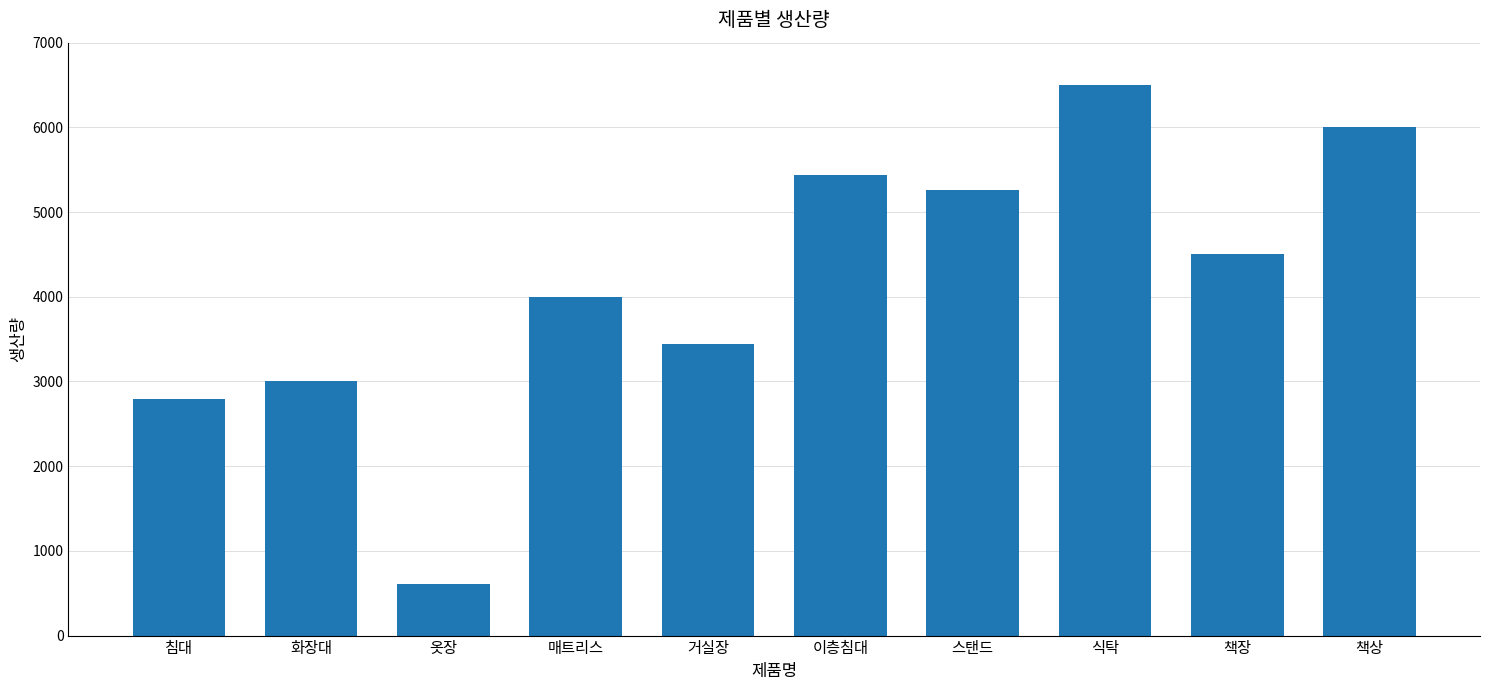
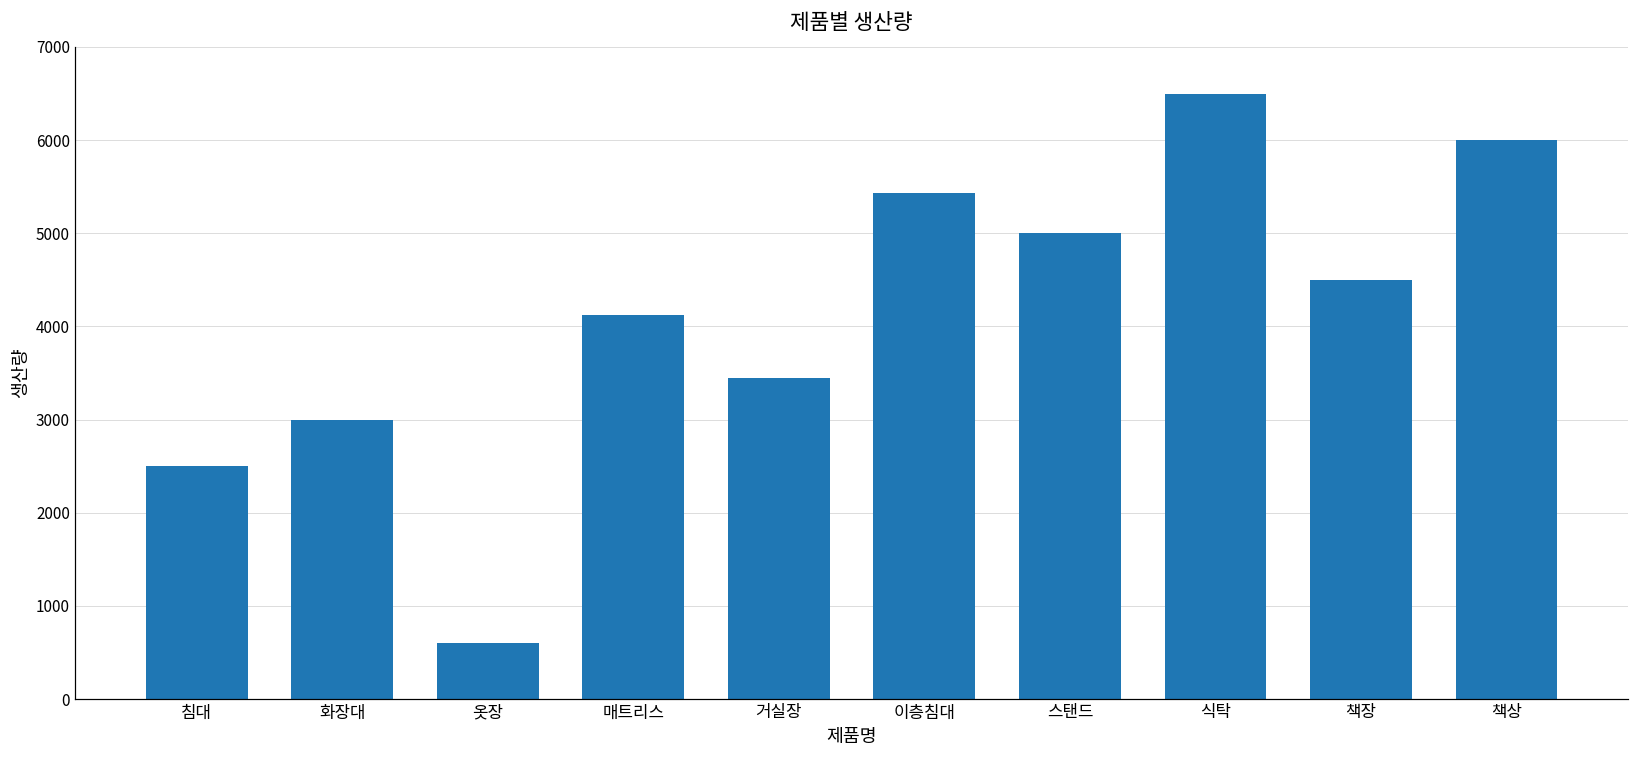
  {
-   "침대": 2800,
+   "침대": 2500,
    "화장대": 3000,
    "옷장": 600,
-   "매트리스": 4000,
+   "매트리스": 4100,
    "거실장": 3400,
    "이층침대": 5400,
-   "스탠드": 5300,
+   "스탠드": 5000,
    "식탁": 6500,
    "책장": 4500,
    "책상": 6000
  }
